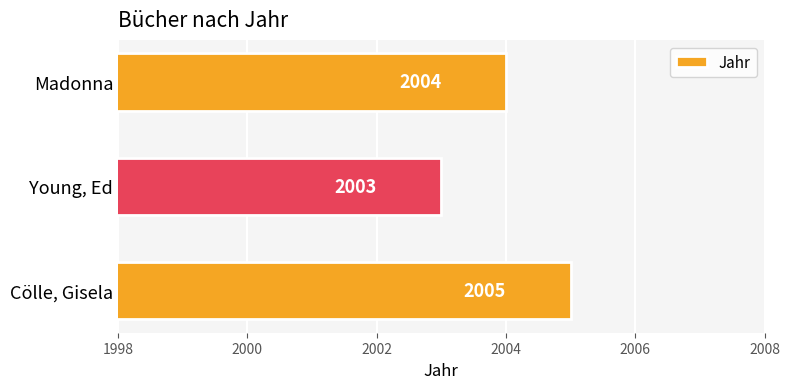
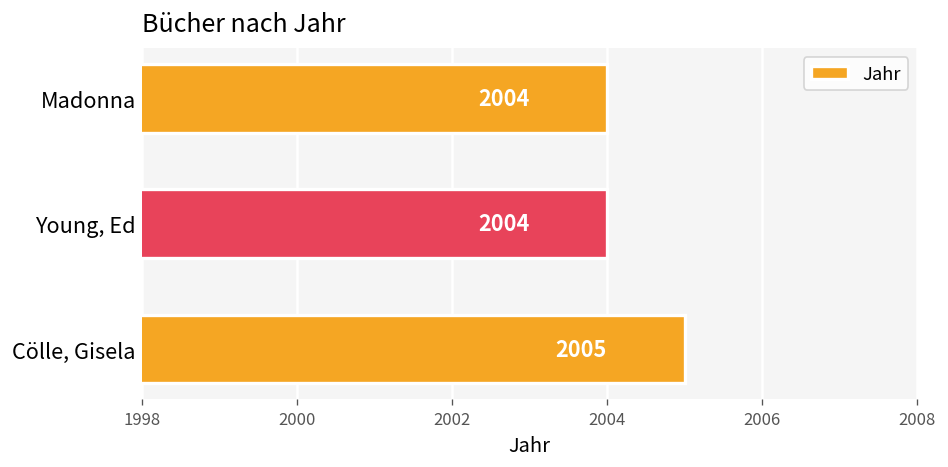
  {
    "Madonna": 2004,
-   "Young, Ed": 2003,
+   "Young, Ed": 2004,
    "Cölle, Gisela": 2005
  }
